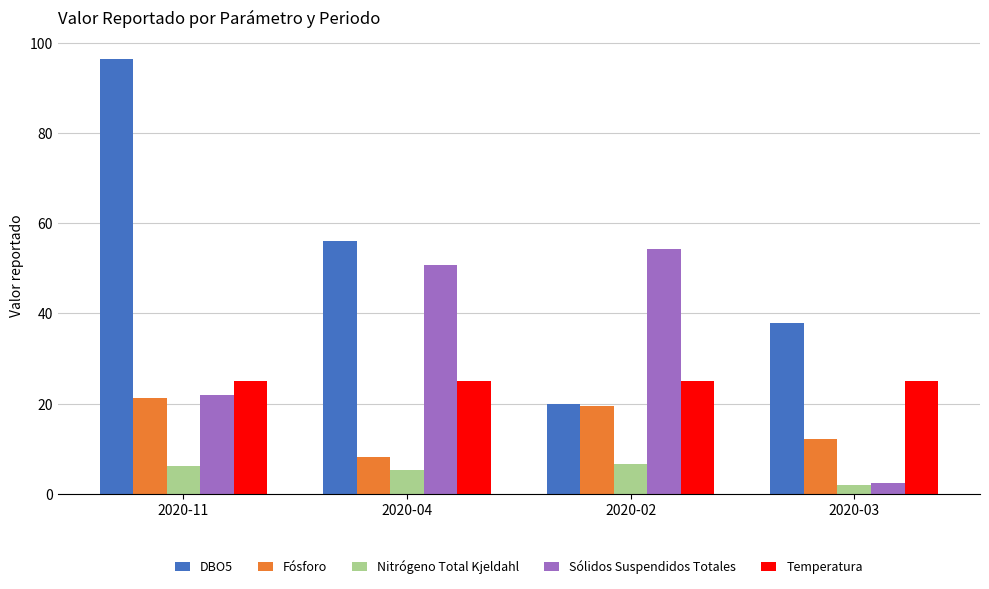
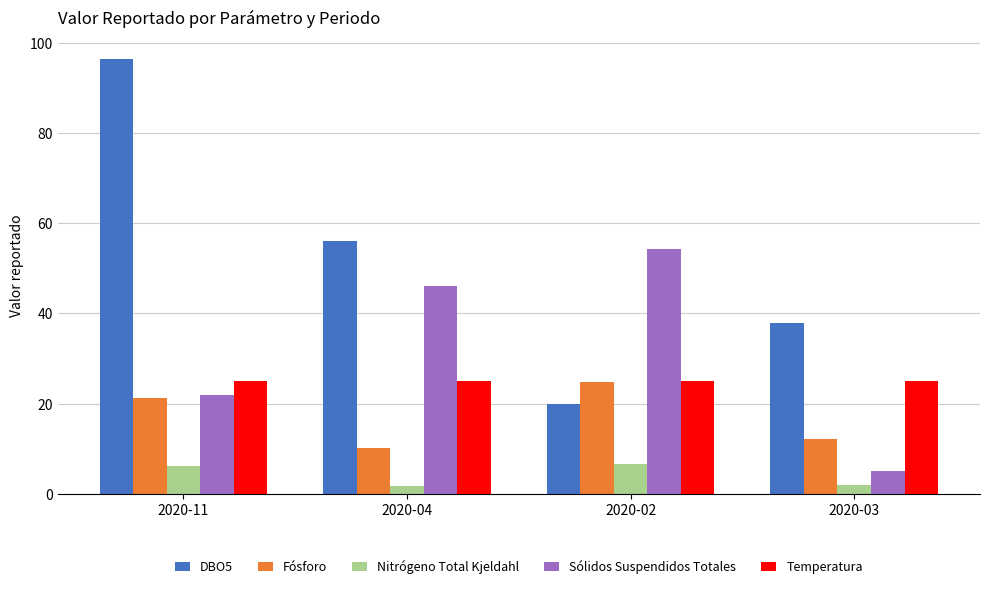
  {
    "DBO5": {
      "2020-11": 96,
      "2020-04": 56,
      "2020-02": 20,
      "2020-03": 38
    },
    "Fósforo": {
      "2020-11": 21,
-     "2020-04": 8,
-     "2020-02": 20,
+     "2020-04": 10,
+     "2020-02": 25,
      "2020-03": 12
    },
    "Nitrógeno Total Kjeldahl": {
      "2020-11": 6,
-     "2020-04": 5,
+     "2020-04": 2,
      "2020-02": 7,
      "2020-03": 2
    },
    "Sólidos Suspendidos Totales": {
      "2020-11": 22,
-     "2020-04": 51,
+     "2020-04": 46,
      "2020-02": 54,
-     "2020-03": 3
+     "2020-03": 5
    },
    "Temperatura": {
      "2020-11": 25,
      "2020-04": 25,
      "2020-02": 25,
      "2020-03": 25
    }
  }
